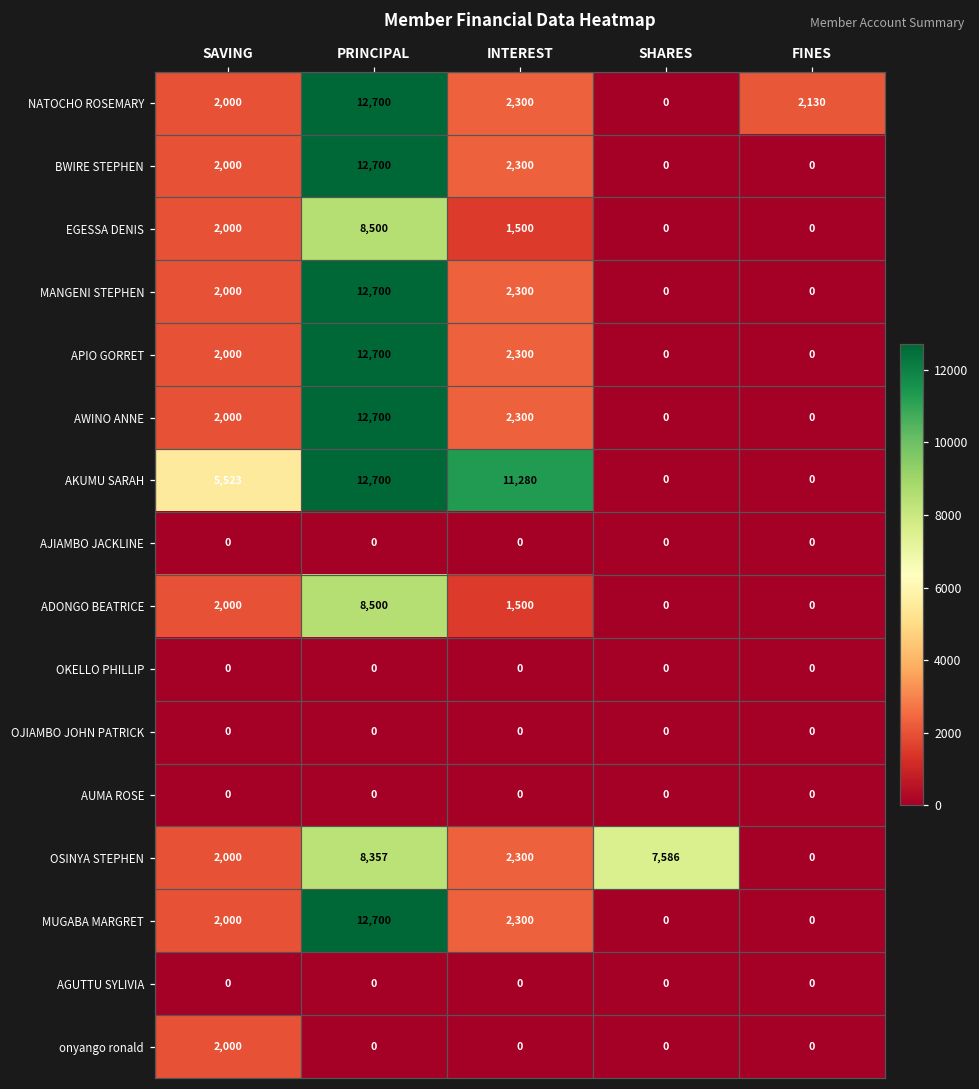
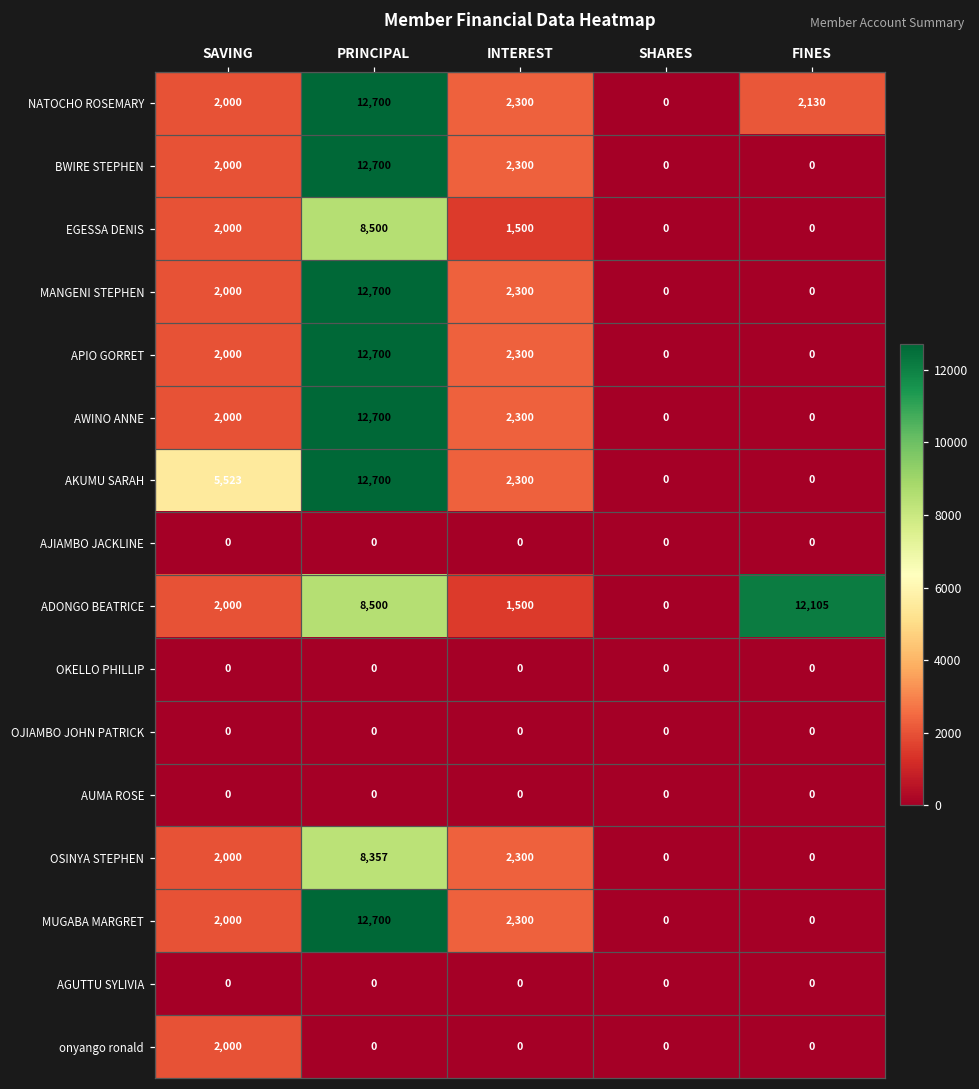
  {
    "NATOCHO ROSEMARY": {
      "SAVING": "2,000",
      "PRINCIPAL": "12,700",
      "INTEREST": "2,300",
      "SHARES": "0",
      "FINES": "2,130"
    },
    "BWIRE STEPHEN": {
      "SAVING": "2,000",
      "PRINCIPAL": "12,700",
      "INTEREST": "2,300",
      "SHARES": "0",
      "FINES": "0"
    },
    "EGESSA DENIS": {
      "SAVING": "2,000",
      "PRINCIPAL": "8,500",
      "INTEREST": "1,500",
      "SHARES": "0",
      "FINES": "0"
    },
    "MANGENI STEPHEN": {
      "SAVING": "2,000",
      "PRINCIPAL": "12,700",
      "INTEREST": "2,300",
      "SHARES": "0",
      "FINES": "0"
    },
    "APIO GORRET": {
      "SAVING": "2,000",
      "PRINCIPAL": "12,700",
      "INTEREST": "2,300",
      "SHARES": "0",
      "FINES": "0"
    },
    "AWINO ANNE": {
      "SAVING": "2,000",
      "PRINCIPAL": "12,700",
      "INTEREST": "2,300",
      "SHARES": "0",
      "FINES": "0"
    },
    "AKUMU SARAH": {
      "SAVING": "5,523",
      "PRINCIPAL": "12,700",
-     "INTEREST": "11,280",
+     "INTEREST": "2,300",
      "SHARES": "0",
      "FINES": "0"
    },
    "AJIAMBO JACKLINE": {
      "SAVING": "0",
      "PRINCIPAL": "0",
      "INTEREST": "0",
      "SHARES": "0",
      "FINES": "0"
    },
    "ADONGO BEATRICE": {
      "SAVING": "2,000",
      "PRINCIPAL": "8,500",
      "INTEREST": "1,500",
      "SHARES": "0",
-     "FINES": "0"
+     "FINES": "12,105"
    },
    "OKELLO PHILLIP": {
      "SAVING": "0",
      "PRINCIPAL": "0",
      "INTEREST": "0",
      "SHARES": "0",
      "FINES": "0"
    },
    "OJIAMBO JOHN PATRICK": {
      "SAVING": "0",
      "PRINCIPAL": "0",
      "INTEREST": "0",
      "SHARES": "0",
      "FINES": "0"
    },
    "AUMA ROSE": {
      "SAVING": "0",
      "PRINCIPAL": "0",
      "INTEREST": "0",
      "SHARES": "0",
      "FINES": "0"
    },
    "OSINYA STEPHEN": {
      "SAVING": "2,000",
      "PRINCIPAL": "8,357",
      "INTEREST": "2,300",
-     "SHARES": "7,586",
+     "SHARES": "0",
      "FINES": "0"
    },
    "MUGABA MARGRET": {
      "SAVING": "2,000",
      "PRINCIPAL": "12,700",
      "INTEREST": "2,300",
      "SHARES": "0",
      "FINES": "0"
    },
    "AGUTTU SYLIVIA": {
      "SAVING": "0",
      "PRINCIPAL": "0",
      "INTEREST": "0",
      "SHARES": "0",
      "FINES": "0"
    },
    "onyango ronald": {
      "SAVING": "2,000",
      "PRINCIPAL": "0",
      "INTEREST": "0",
      "SHARES": "0",
      "FINES": "0"
    }
  }
